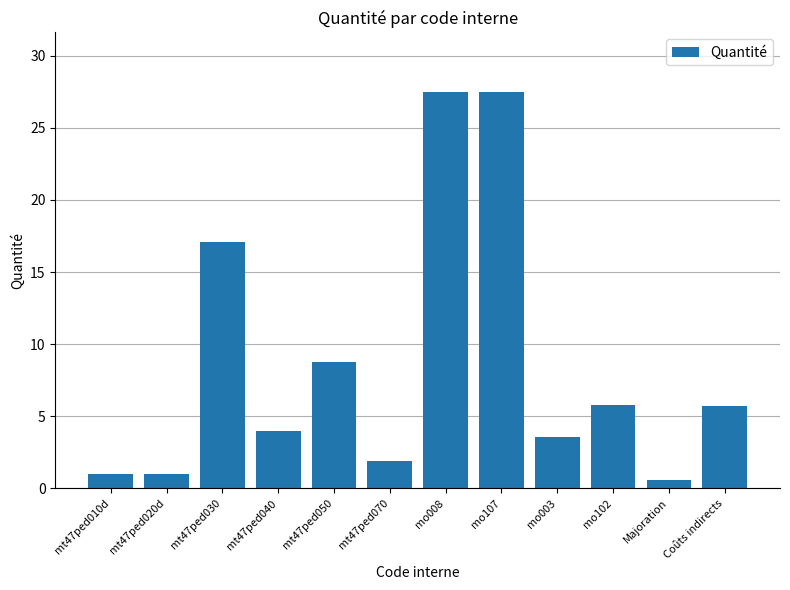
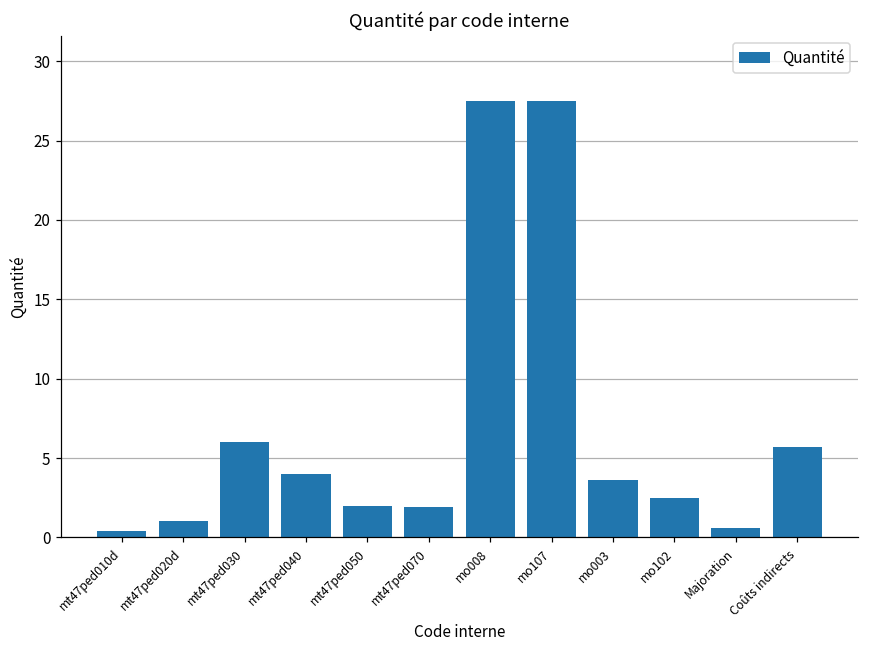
  {
-   "mt47ped010d": 1.0,
+   "mt47ped010d": 0.4,
    "mt47ped020d": 1.0,
-   "mt47ped030": 17.1,
+   "mt47ped030": 6.0,
    "mt47ped040": 4.0,
-   "mt47ped050": 8.8,
+   "mt47ped050": 2.0,
    "mt47ped070": 1.9,
    "mo008": 27.5,
    "mo107": 27.5,
    "mo003": 3.6,
-   "mo102": 5.8,
+   "mo102": 2.5,
    "Majoration": 0.6,
    "Coûts indirects": 5.7
  }
